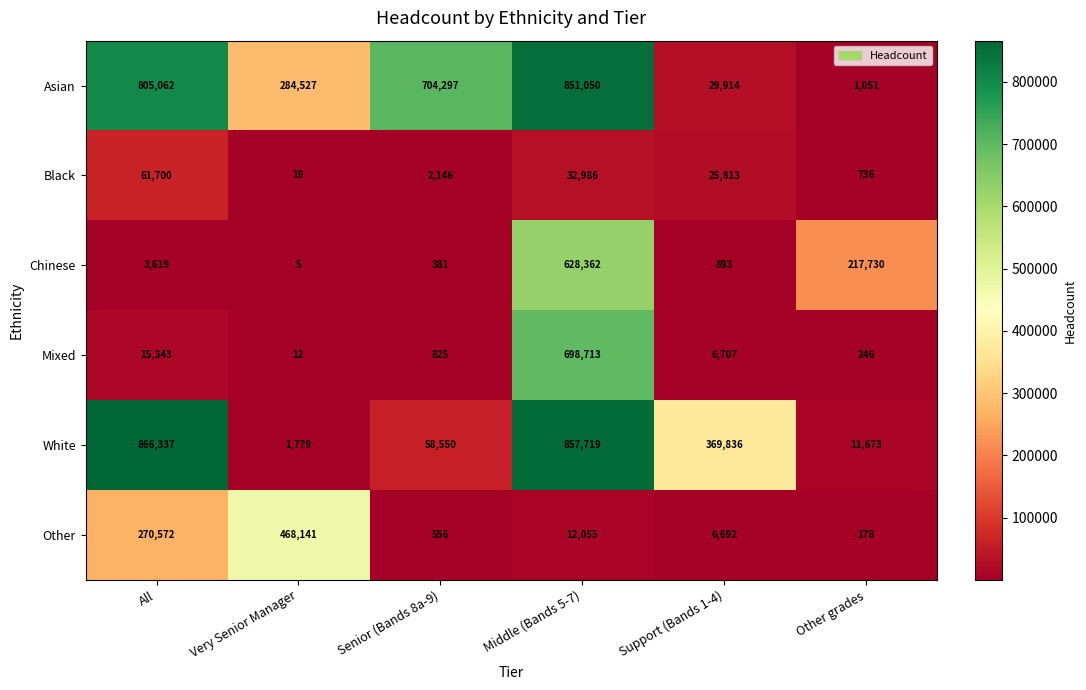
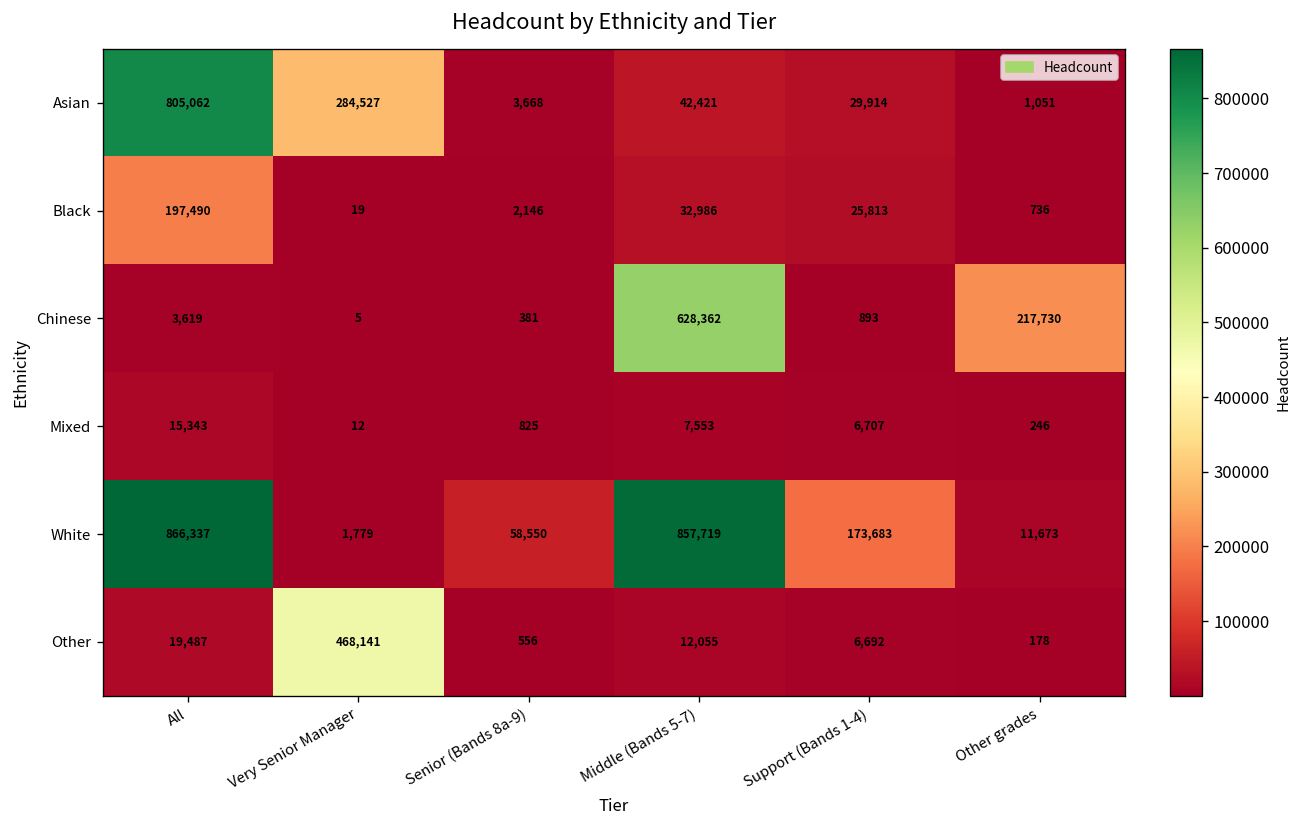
  {
    "Asian": {
      "All": "805,062",
      "Very Senior Manager": "284,527",
-     "Senior (Bands 8a-9)": "704,297",
-     "Middle (Bands 5-7)": "851,050",
+     "Senior (Bands 8a-9)": "3,668",
+     "Middle (Bands 5-7)": "42,421",
      "Support (Bands 1-4)": "29,914",
      "Other grades": "1,051"
    },
    "Black": {
-     "All": "61,700",
+     "All": "197,490",
      "Very Senior Manager": "19",
      "Senior (Bands 8a-9)": "2,146",
      "Middle (Bands 5-7)": "32,986",
      "Support (Bands 1-4)": "25,813",
      "Other grades": "736"
    },
    "Chinese": {
      "All": "3,619",
      "Very Senior Manager": "5",
      "Senior (Bands 8a-9)": "381",
      "Middle (Bands 5-7)": "628,362",
      "Support (Bands 1-4)": "893",
      "Other grades": "217,730"
    },
    "Mixed": {
      "All": "15,343",
      "Very Senior Manager": "12",
      "Senior (Bands 8a-9)": "825",
-     "Middle (Bands 5-7)": "698,713",
+     "Middle (Bands 5-7)": "7,553",
      "Support (Bands 1-4)": "6,707",
      "Other grades": "246"
    },
    "White": {
      "All": "866,337",
      "Very Senior Manager": "1,779",
      "Senior (Bands 8a-9)": "58,550",
      "Middle (Bands 5-7)": "857,719",
-     "Support (Bands 1-4)": "369,836",
+     "Support (Bands 1-4)": "173,683",
      "Other grades": "11,673"
    },
    "Other": {
-     "All": "270,572",
+     "All": "19,487",
      "Very Senior Manager": "468,141",
      "Senior (Bands 8a-9)": "556",
      "Middle (Bands 5-7)": "12,055",
      "Support (Bands 1-4)": "6,692",
      "Other grades": "178"
    }
  }
